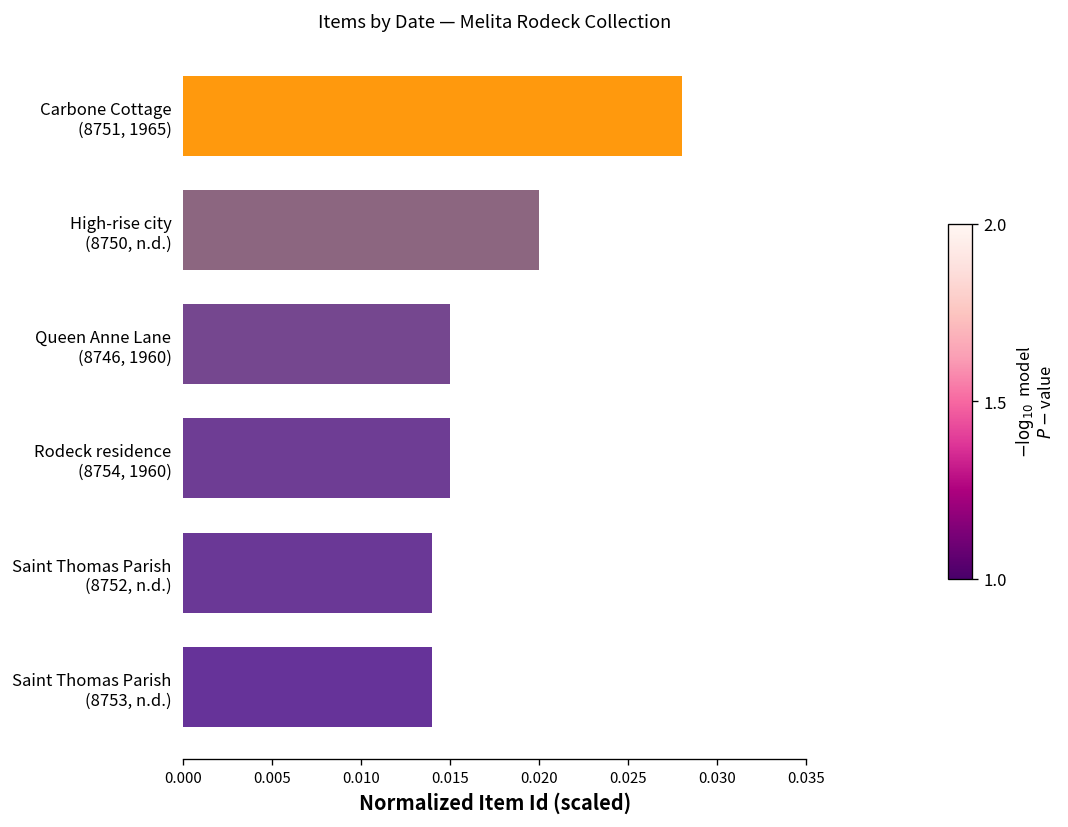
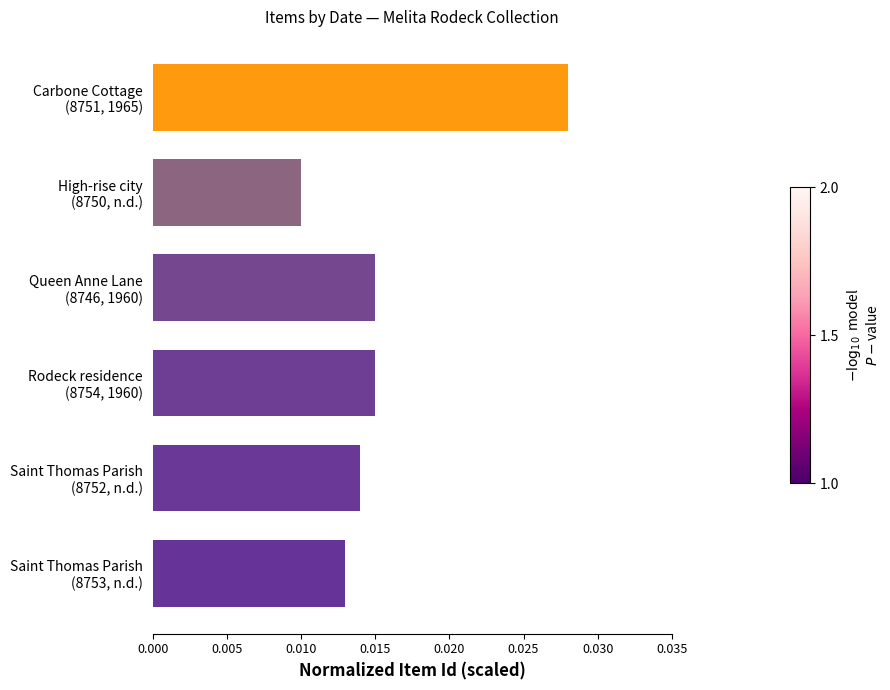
  {
    "Carbone Cottage (8751, 1965)": 0.028,
-   "High-rise city (8750, n.d.)": 0.02,
+   "High-rise city (8750, n.d.)": 0.01,
    "Queen Anne Lane (8746, 1960)": 0.015,
    "Rodeck residence (8754, 1960)": 0.015,
    "Saint Thomas Parish (8752, n.d.)": 0.014,
-   "Saint Thomas Parish (8753, n.d.)": 0.014
+   "Saint Thomas Parish (8753, n.d.)": 0.013
  }
